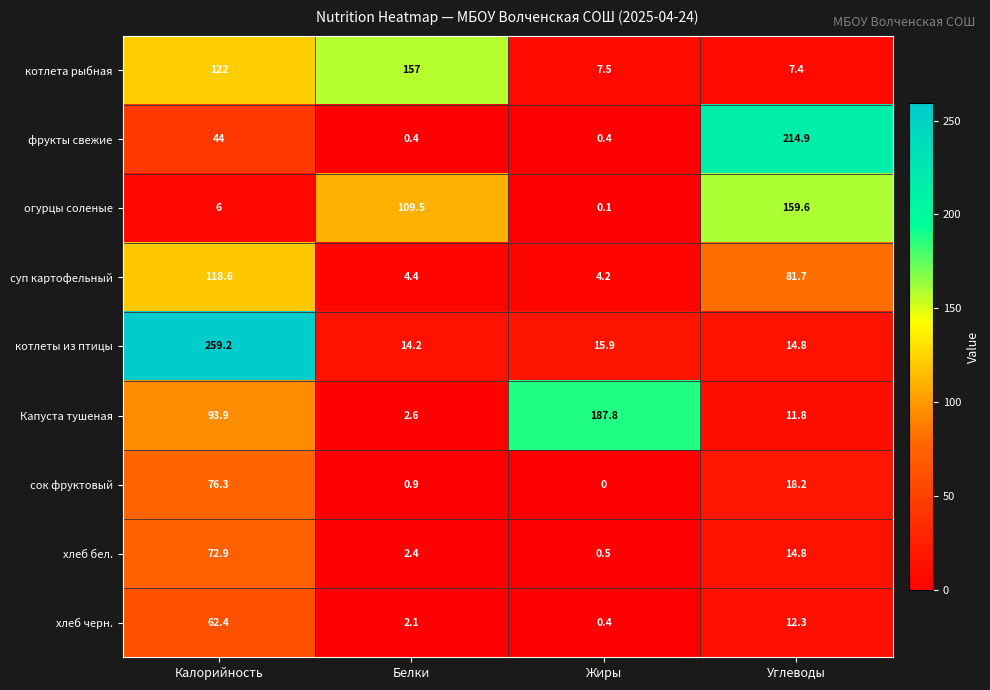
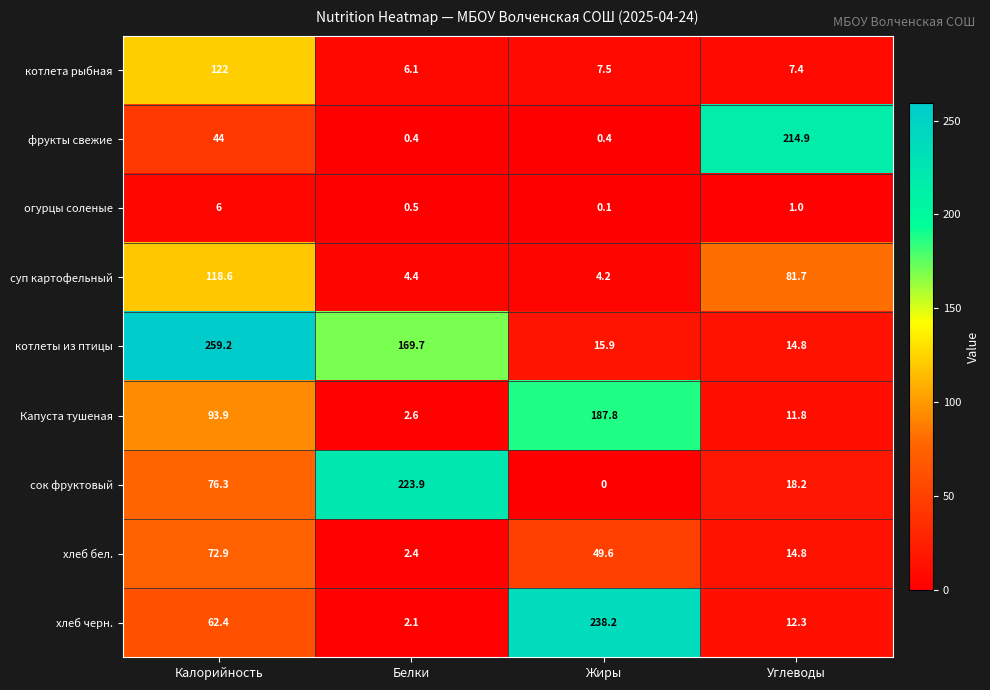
  {
    "котлета рыбная": {
      "Калорийность": 122,
-     "Белки": 157,
+     "Белки": 6.1,
      "Жиры": 7.5,
      "Углеводы": 7.4
    },
    "фрукты свежие": {
      "Калорийность": 44,
      "Белки": 0.4,
      "Жиры": 0.4,
      "Углеводы": 214.9
    },
    "огурцы соленые": {
      "Калорийность": 6,
-     "Белки": 109.5,
+     "Белки": 0.5,
      "Жиры": 0.1,
-     "Углеводы": 159.6
+     "Углеводы": 1.0
    },
    "суп картофельный": {
      "Калорийность": 118.6,
      "Белки": 4.4,
      "Жиры": 4.2,
      "Углеводы": 81.7
    },
    "котлеты из птицы": {
      "Калорийность": 259.2,
-     "Белки": 14.2,
+     "Белки": 169.7,
      "Жиры": 15.9,
      "Углеводы": 14.8
    },
    "Капуста тушеная": {
      "Калорийность": 93.9,
      "Белки": 2.6,
      "Жиры": 187.8,
      "Углеводы": 11.8
    },
    "сок фруктовый": {
      "Калорийность": 76.3,
-     "Белки": 0.9,
+     "Белки": 223.9,
      "Жиры": 0,
      "Углеводы": 18.2
    },
    "хлеб бел.": {
      "Калорийность": 72.9,
      "Белки": 2.4,
-     "Жиры": 0.5,
+     "Жиры": 49.6,
      "Углеводы": 14.8
    },
    "хлеб черн.": {
      "Калорийность": 62.4,
      "Белки": 2.1,
-     "Жиры": 0.4,
+     "Жиры": 238.2,
      "Углеводы": 12.3
    }
  }
